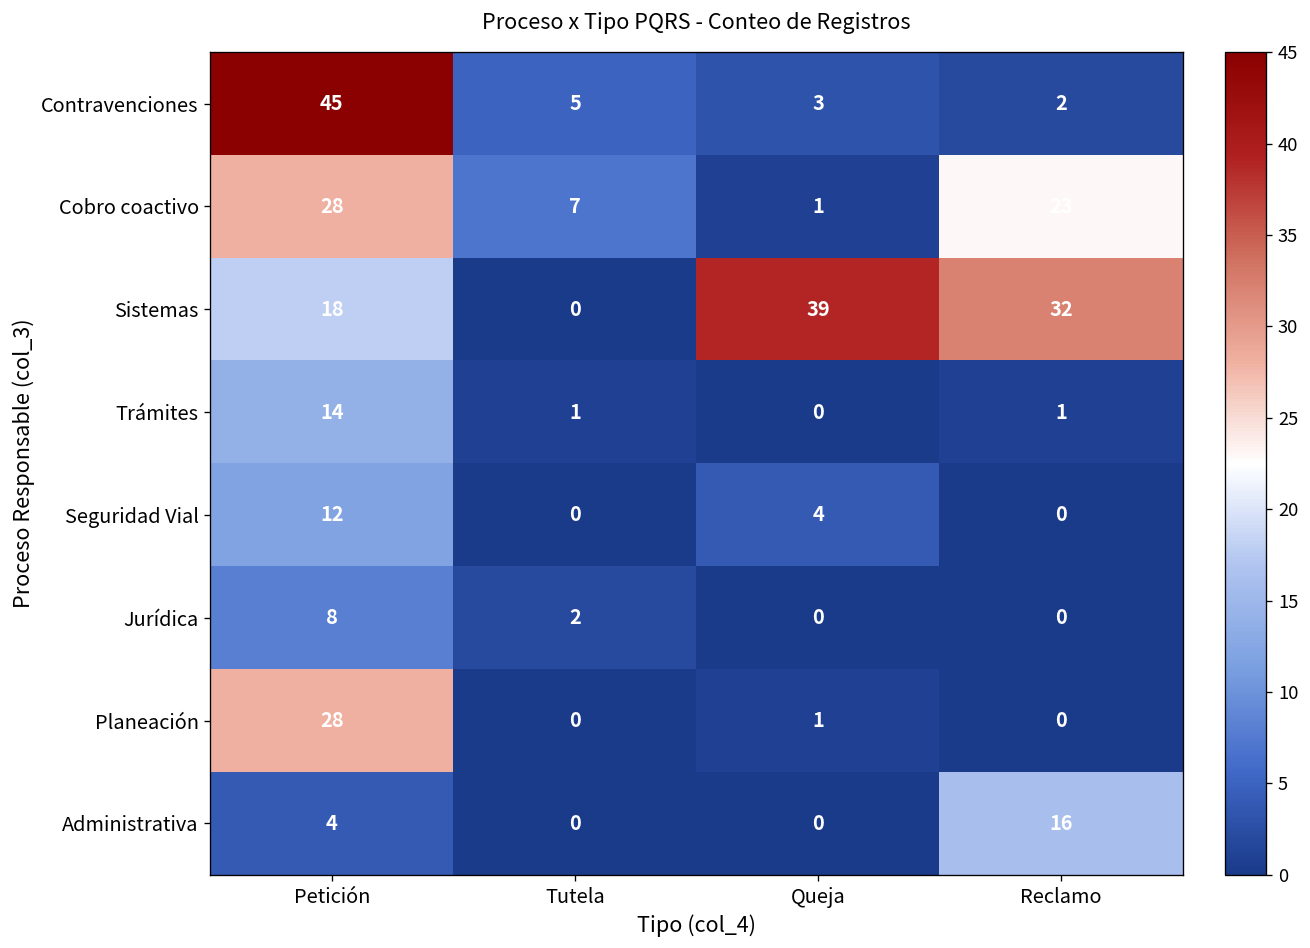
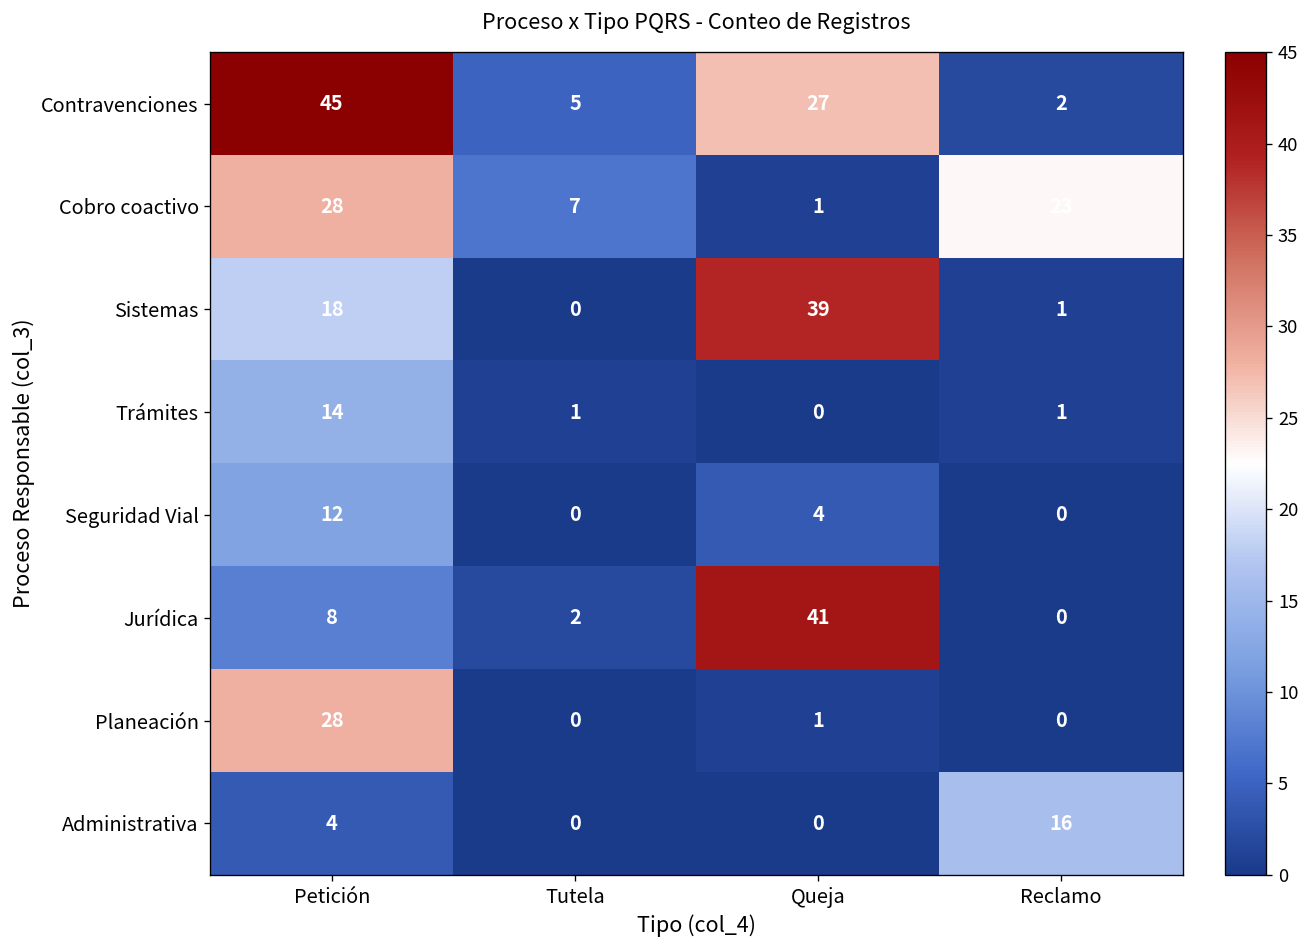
  {
    "Contravenciones": {
      "Petición": 45,
      "Tutela": 5,
-     "Queja": 3,
+     "Queja": 27,
      "Reclamo": 2
    },
    "Cobro coactivo": {
      "Petición": 28,
      "Tutela": 7,
      "Queja": 1
    },
    "Sistemas": {
      "Petición": 18,
      "Tutela": 0,
      "Queja": 39,
-     "Reclamo": 32
+     "Reclamo": 1
    },
    "Trámites": {
      "Petición": 14,
      "Tutela": 1,
      "Queja": 0,
      "Reclamo": 1
    },
    "Seguridad Vial": {
      "Petición": 12,
      "Tutela": 0,
      "Queja": 4,
      "Reclamo": 0
    },
    "Jurídica": {
      "Petición": 8,
      "Tutela": 2,
-     "Queja": 0,
+     "Queja": 41,
      "Reclamo": 0
    },
    "Planeación": {
      "Petición": 28,
      "Tutela": 0,
      "Queja": 1,
      "Reclamo": 0
    },
    "Administrativa": {
      "Petición": 4,
      "Tutela": 0,
      "Queja": 0,
      "Reclamo": 16
    }
  }
